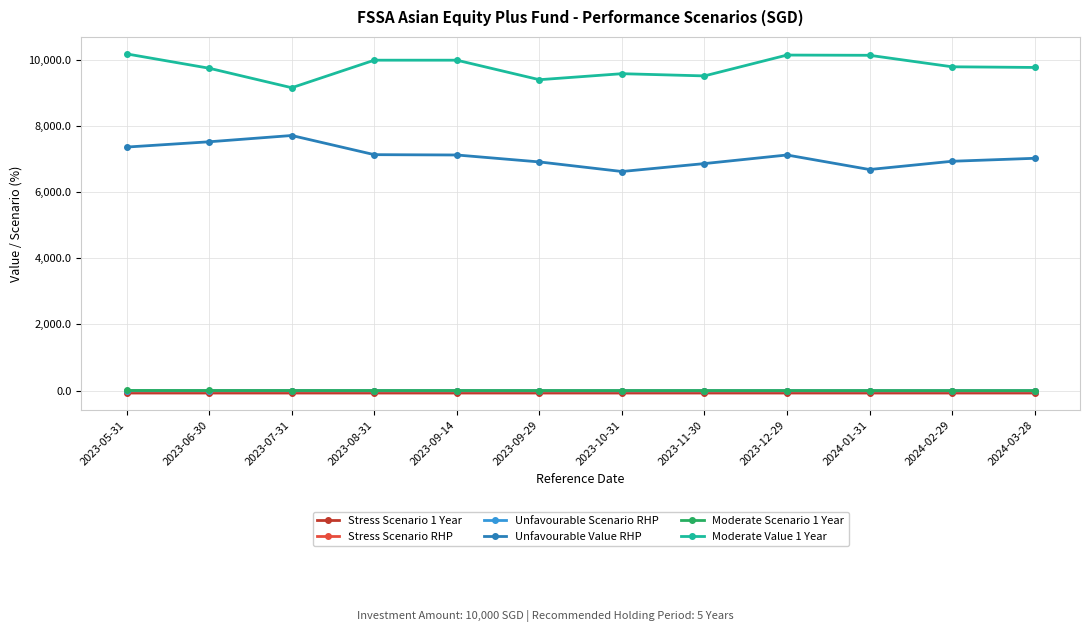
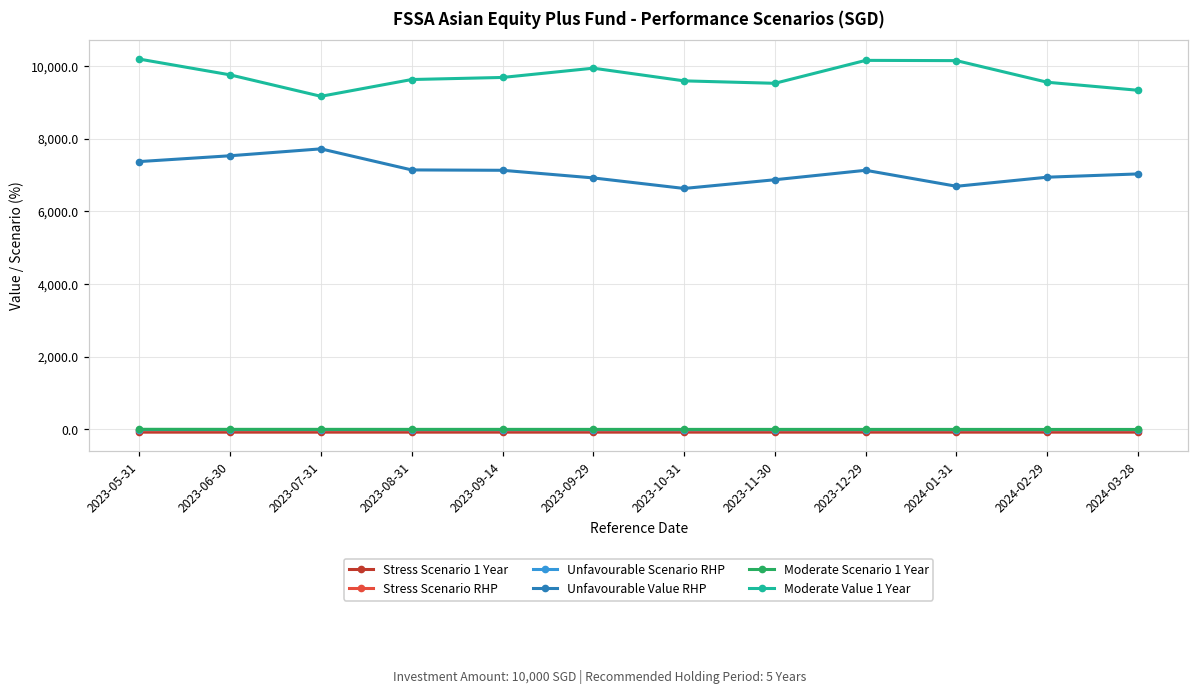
  {
    "Moderate Value 1 Year": {
      "2023-05-31": "10,200",
      "2023-06-30": "9,800",
      "2023-07-31": "9,200",
-     "2023-08-31": "10,000",
-     "2023-09-14": "10,000",
-     "2023-09-29": "9,400",
+     "2023-08-31": "9,600",
+     "2023-09-14": "9,700",
+     "2023-09-29": "9,900",
      "2023-10-31": "9,600",
      "2023-11-30": "9,500",
      "2023-12-29": "10,200",
      "2024-01-31": "10,100",
-     "2024-02-29": "9,800",
-     "2024-03-28": "9,800"
+     "2024-02-29": "9,600",
+     "2024-03-28": "9,300"
    }
  }
